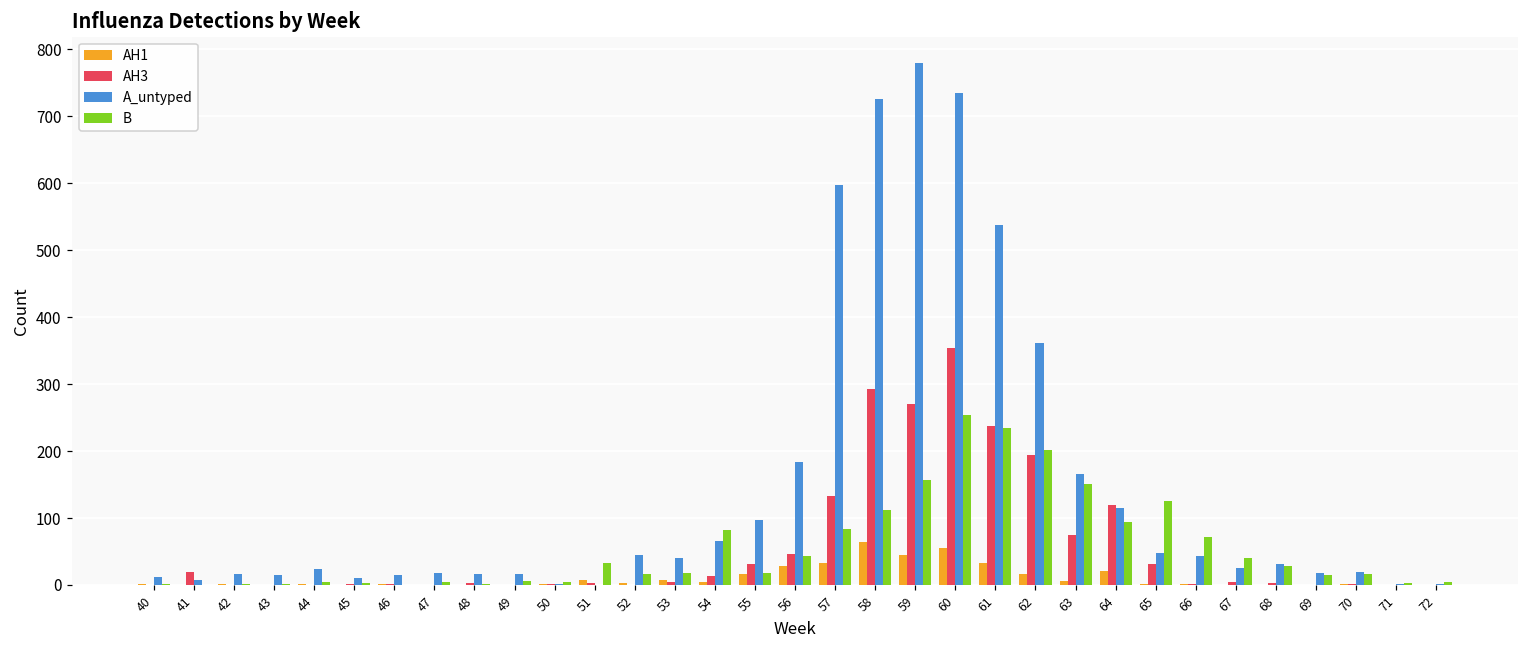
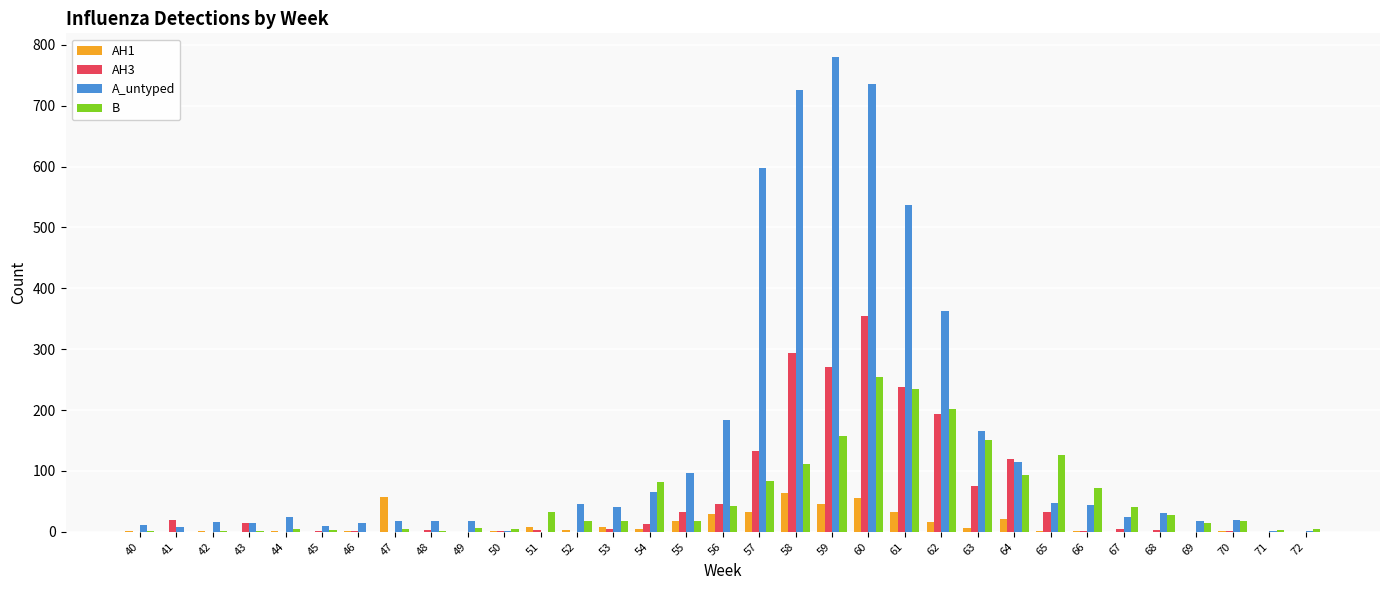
  {
    "AH1": {
      "41": 0,
      "43": 0,
      "45": 0,
-     "47": 0,
+     "47": 60,
      "48": 0,
      "49": 0,
      "51": 10,
      "53": 10,
      "55": 20,
      "56": 30,
      "57": 30,
      "58": 60,
      "59": 50,
      "60": 60,
      "61": 30,
      "62": 20,
      "63": 10,
      "64": 20,
      "67": 0,
      "68": 0,
      "69": 0,
      "71": 0,
      "72": 0
    },
    "AH3": {
      "40": 0,
      "41": 20,
      "42": 0,
-     "43": 0,
+     "43": 10,
      "44": 0,
      "47": 0,
      "49": 0,
      "52": 0,
      "53": 10,
      "54": 10,
      "55": 30,
      "56": 50,
      "57": 130,
      "58": 290,
      "59": 270,
      "60": 350,
      "61": 240,
      "62": 190,
      "63": 80,
      "64": 120,
      "65": 30,
      "69": 0,
      "71": 0,
      "72": 0
    },
    "A_untyped": {
      "40": 10,
      "41": 10,
      "42": 20,
      "43": 20,
      "44": 20,
      "45": 10,
      "46": 20,
      "47": 20,
      "48": 20,
      "49": 20,
      "51": 0,
      "52": 50,
      "53": 40,
      "54": 70,
      "55": 100,
      "56": 180,
      "57": 600,
      "58": 730,
      "59": 780,
      "60": 740,
      "61": 540,
      "62": 360,
      "63": 170,
      "64": 120,
      "65": 50,
      "66": 40,
      "67": 30,
      "68": 30,
      "69": 20,
      "70": 20
    },
    "B": {
      "41": 0,
      "44": 10,
      "46": 0,
      "47": 10,
      "49": 10,
      "51": 30,
      "52": 20,
      "53": 20,
      "54": 80,
      "55": 20,
      "56": 40,
      "57": 80,
      "58": 110,
      "59": 160,
      "60": 250,
      "61": 230,
      "62": 200,
      "63": 150,
      "64": 90,
      "65": 130,
      "66": 70,
      "67": 40,
      "68": 30,
      "69": 20,
      "70": 20
    }
  }
